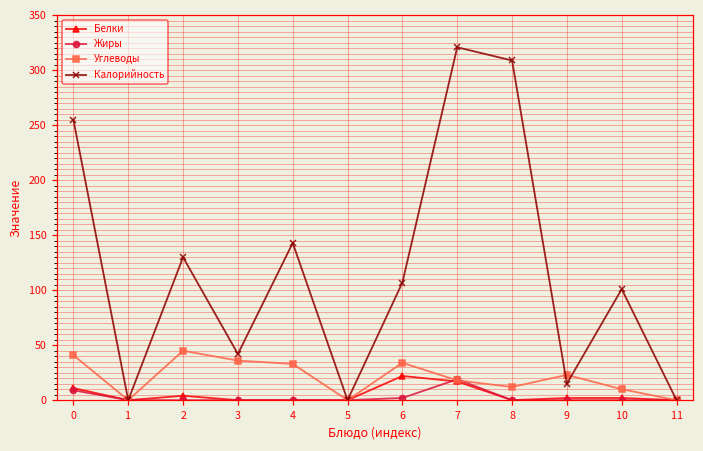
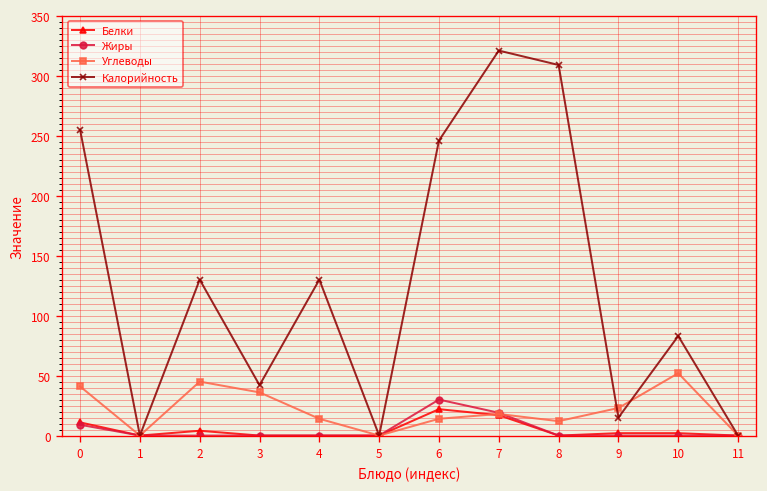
  {
    "Белки": {
      "2": 0,
      "6": 20
    },
    "Жиры": {
      "2": 0,
-     "6": 0
+     "6": 30
    },
    "Углеводы": {
      "0": 40,
      "2": 50,
      "3": 40,
-     "4": 30,
-     "6": 30,
+     "4": 10,
+     "6": 10,
      "8": 10,
      "9": 20,
-     "10": 10
+     "10": 50
    },
    "Калорийность": {
      "0": 260,
      "2": 130,
      "3": 40,
-     "4": 140,
-     "6": 110,
+     "4": 130,
+     "6": 250,
      "7": 320,
      "8": 310,
      "9": 20,
-     "10": 100
+     "10": 80
    }
  }
